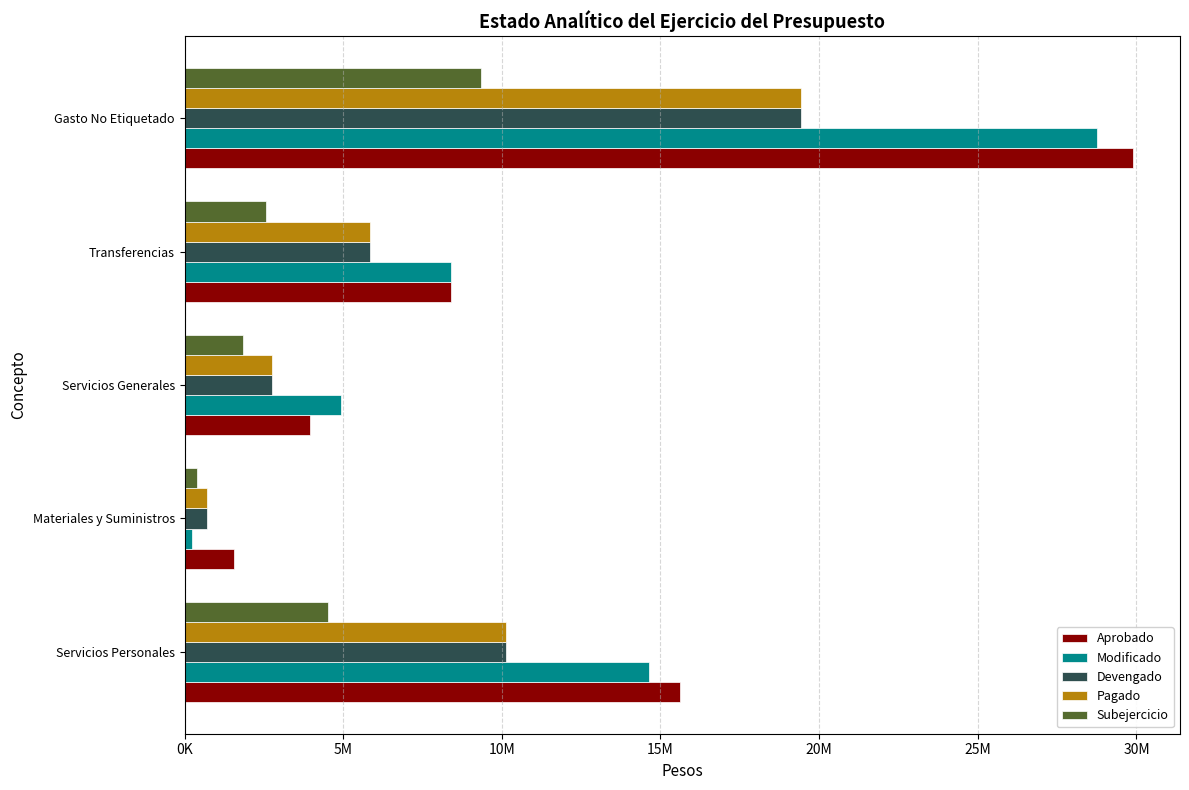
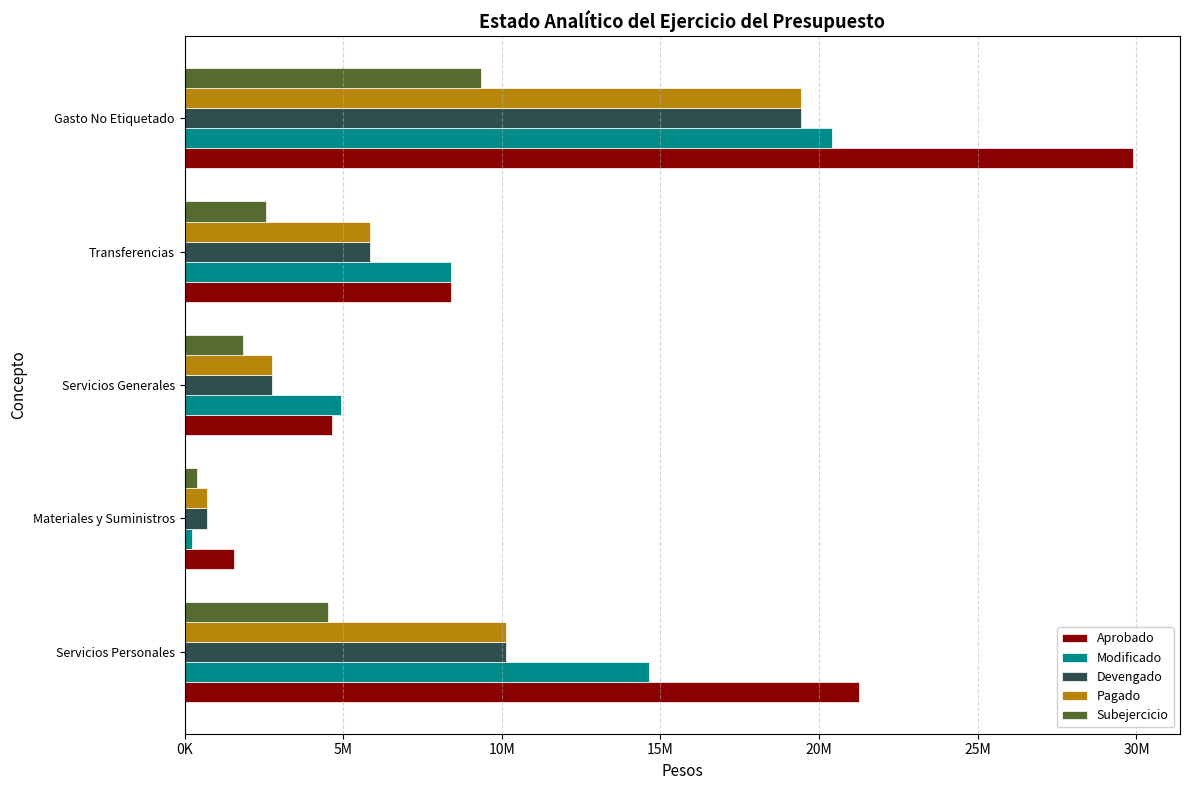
  {
    "Aprobado": {
      "Gasto No Etiquetado": 29900000,
      "Transferencias": 8400000,
-     "Servicios Generales": 4000000,
+     "Servicios Generales": 4600000,
      "Materiales y Suministros": 1600000,
-     "Servicios Personales": 15600000
+     "Servicios Personales": 21300000
    },
    "Modificado": {
-     "Gasto No Etiquetado": 28800000,
+     "Gasto No Etiquetado": 20400000,
      "Transferencias": 8400000,
      "Servicios Generales": 4900000,
      "Materiales y Suministros": 200000,
      "Servicios Personales": 14600000
    },
    "Pagado": {
      "Gasto No Etiquetado": 19400000,
      "Transferencias": 5800000,
      "Servicios Generales": 2800000,
      "Materiales y Suministros": 700000,
      "Servicios Personales": 10100000
    }
  }
